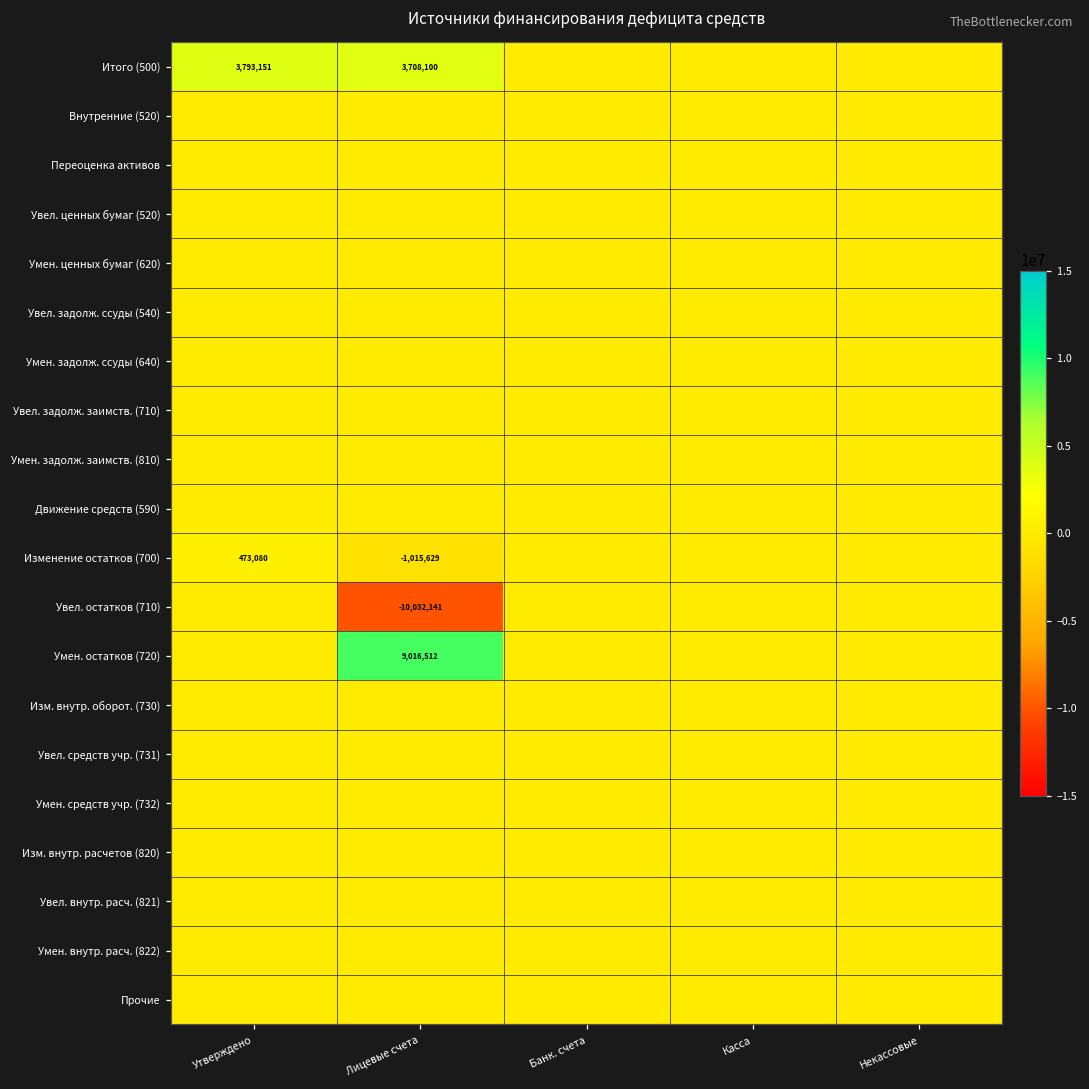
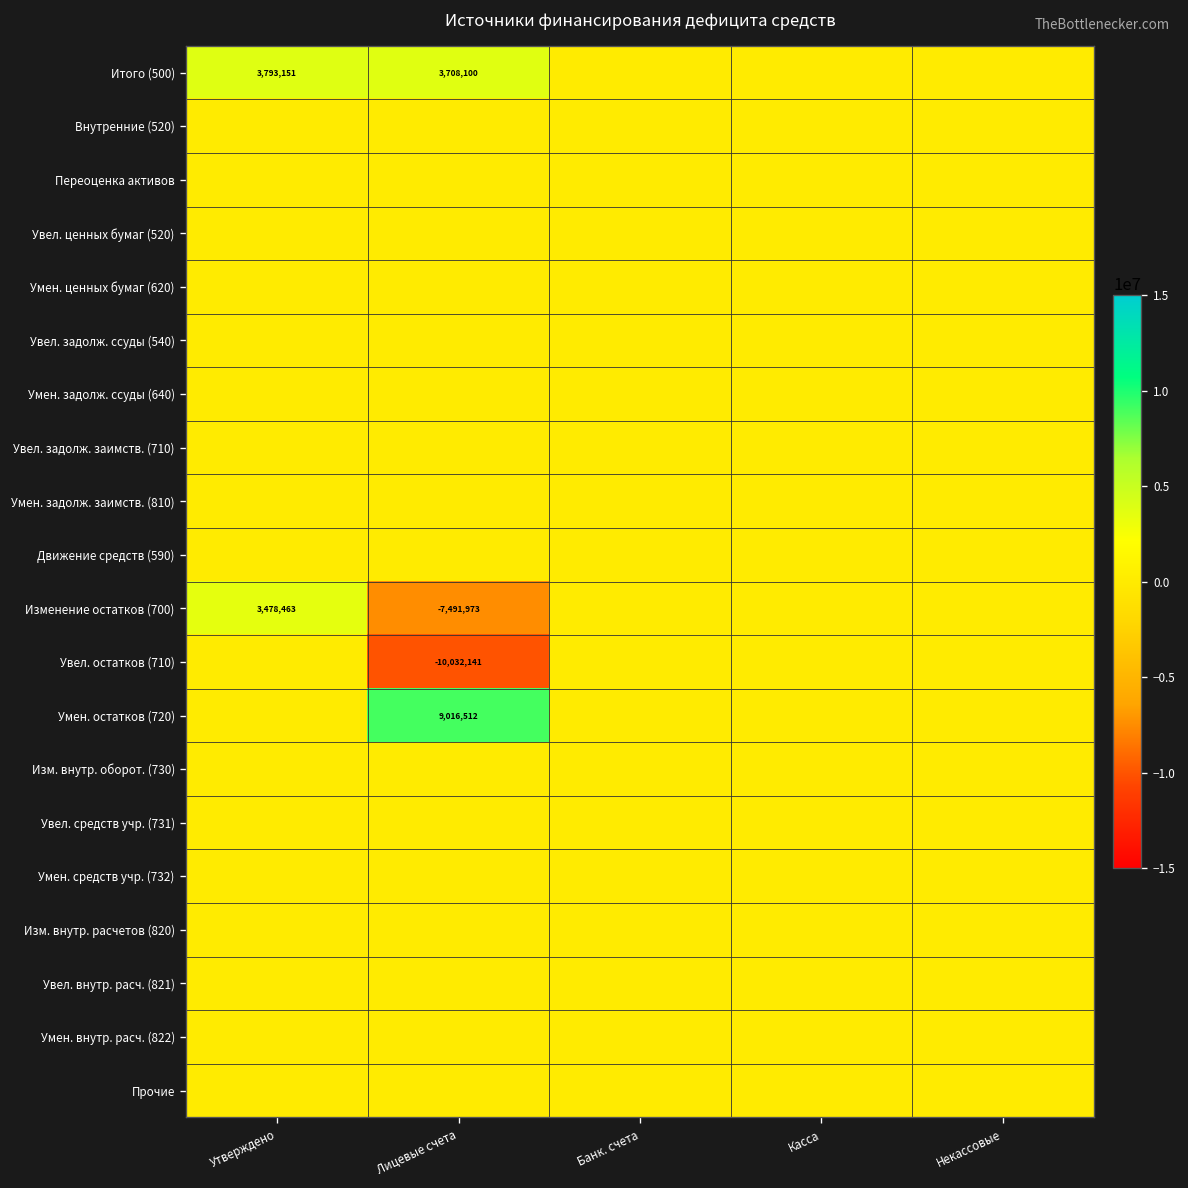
  {
    "Итого (500)": {
      "Утверждено": "3,793,151",
      "Лицевые счета": "3,708,100"
    },
    "Изменение остатков (700)": {
-     "Утверждено": "473,080",
-     "Лицевые счета": "-1,015,629"
+     "Утверждено": "3,478,463",
+     "Лицевые счета": "-7,491,973"
    },
    "Увел. остатков (710)": {
      "Лицевые счета": "-10,032,141"
    },
    "Умен. остатков (720)": {
      "Лицевые счета": "9,016,512"
    }
  }
